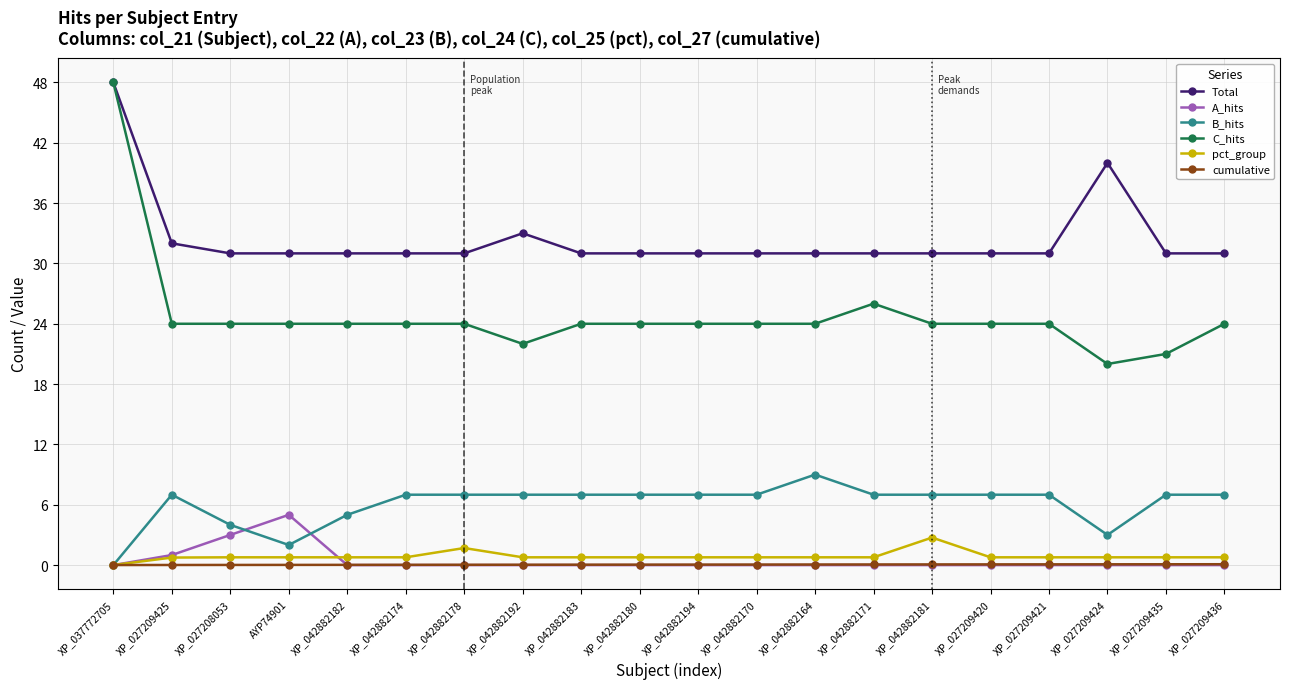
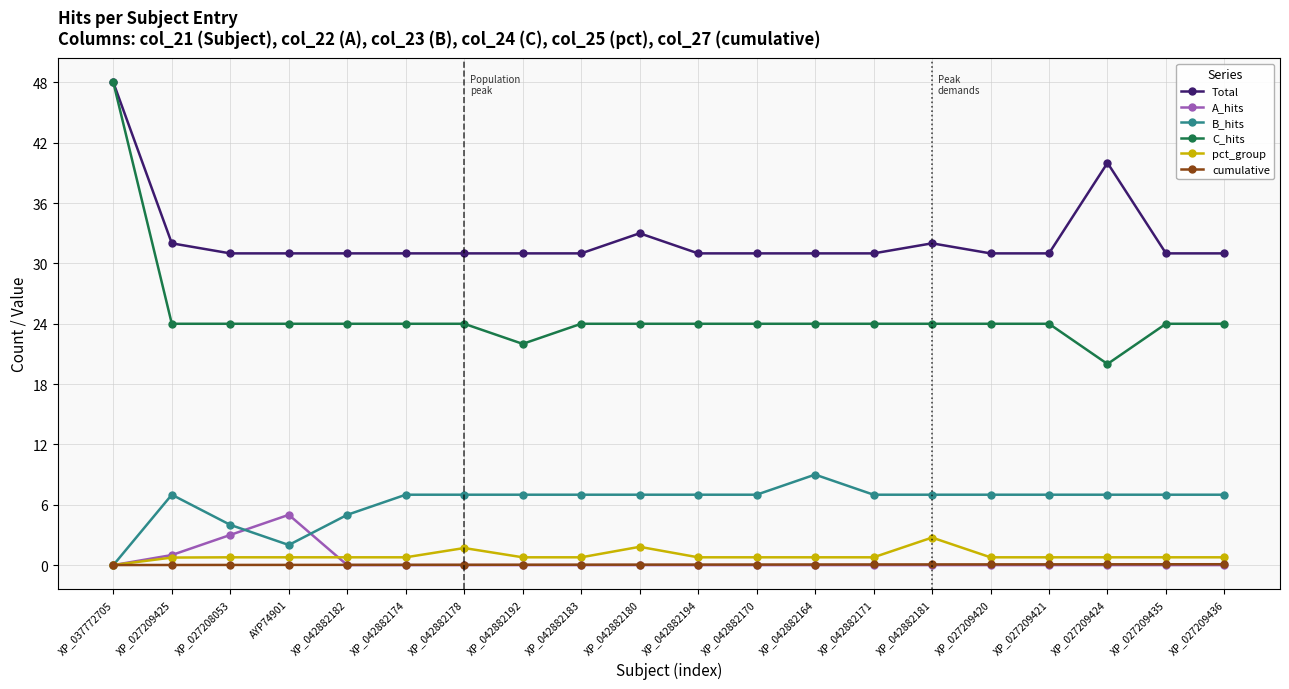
  {
    "Total": {
      "XP_027209425": 32,
      "XP_027208053": 31,
      "AYP74901": 31,
      "XP_042882182": 31,
      "XP_042882174": 31,
      "XP_042882178": 31,
-     "XP_042882192": 33,
+     "XP_042882192": 31,
      "XP_042882183": 31,
-     "XP_042882180": 31,
+     "XP_042882180": 33,
      "XP_042882194": 31,
      "XP_042882170": 31,
      "XP_042882164": 31,
      "XP_042882171": 31,
-     "XP_042882181": 31,
+     "XP_042882181": 32,
      "XP_027209420": 31,
      "XP_027209421": 31,
      "XP_027209424": 40,
      "XP_027209435": 31,
      "XP_027209436": 31
    },
    "A_hits": {
      "XP_027209425": 1.0,
      "XP_027208053": 3.0,
      "AYP74901": 5.0
    },
    "B_hits": {
      "XP_027209425": 7,
      "XP_027208053": 4,
      "AYP74901": 2,
      "XP_042882182": 5,
      "XP_042882174": 7,
      "XP_042882178": 7,
      "XP_042882192": 7,
      "XP_042882183": 7,
      "XP_042882180": 7,
      "XP_042882194": 7,
      "XP_042882170": 7,
      "XP_042882164": 9,
      "XP_042882171": 7,
      "XP_042882181": 7,
      "XP_027209420": 7,
      "XP_027209421": 7,
-     "XP_027209424": 3,
+     "XP_027209424": 7,
      "XP_027209435": 7,
      "XP_027209436": 7
    },
    "C_hits": {
      "XP_027209425": 24,
      "XP_027208053": 24,
      "AYP74901": 24,
      "XP_042882182": 24,
      "XP_042882174": 24,
      "XP_042882178": 24,
      "XP_042882192": 22,
      "XP_042882183": 24,
      "XP_042882180": 24,
      "XP_042882194": 24,
      "XP_042882170": 24,
      "XP_042882164": 24,
-     "XP_042882171": 26,
+     "XP_042882171": 24,
      "XP_042882181": 24,
      "XP_027209420": 24,
      "XP_027209421": 24,
      "XP_027209424": 20,
-     "XP_027209435": 21,
+     "XP_027209435": 24,
      "XP_027209436": 24
    },
    "pct_group": {
      "XP_027209425": 0.8,
      "XP_027208053": 0.8,
      "AYP74901": 0.8,
      "XP_042882182": 0.8,
      "XP_042882174": 0.8,
      "XP_042882178": 1.7,
      "XP_042882192": 0.8,
      "XP_042882183": 0.8,
-     "XP_042882180": 0.8,
+     "XP_042882180": 1.8,
      "XP_042882194": 0.8,
      "XP_042882170": 0.8,
      "XP_042882164": 0.8,
      "XP_042882171": 0.8,
      "XP_042882181": 2.7,
      "XP_027209420": 0.8,
      "XP_027209421": 0.8,
      "XP_027209424": 0.8,
      "XP_027209435": 0.8,
      "XP_027209436": 0.8
    },
    "cumulative": {
      "XP_027209425": 0.0,
      "XP_027208053": 0.0,
      "AYP74901": 0.0
    }
  }
